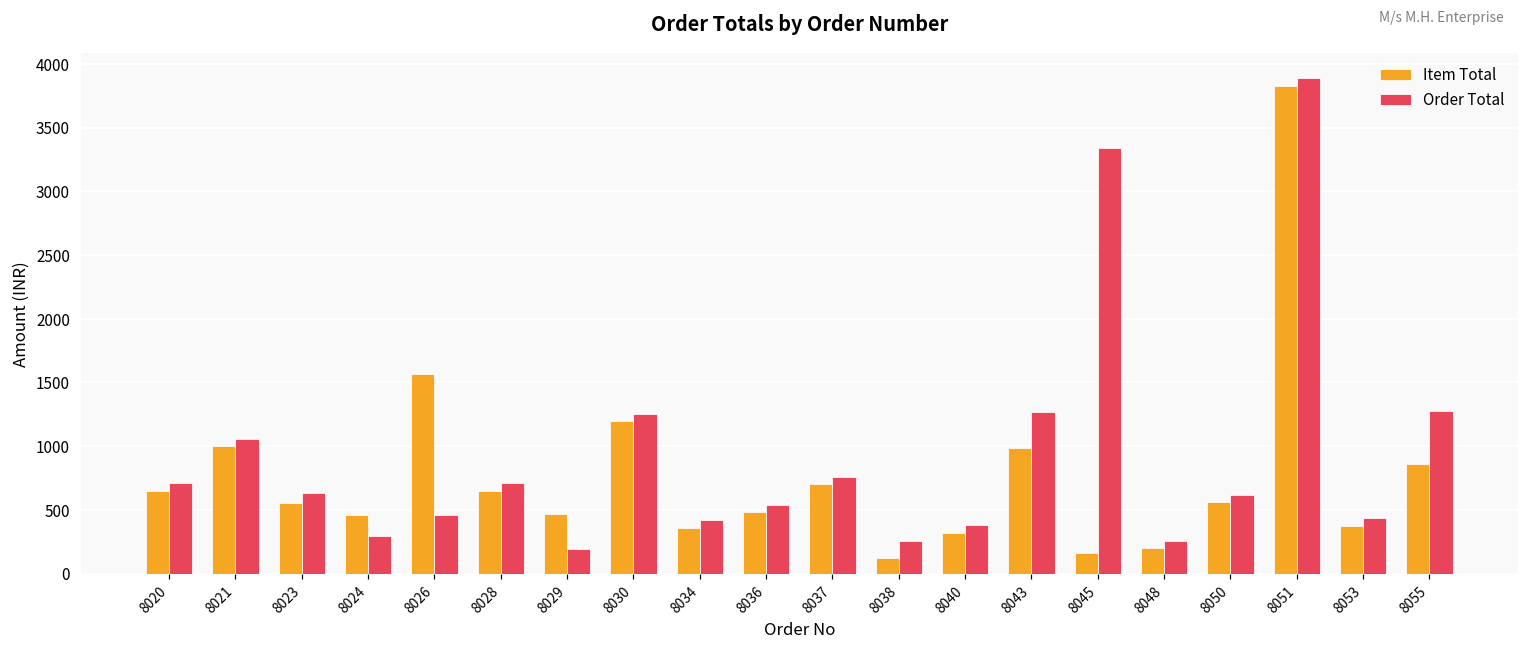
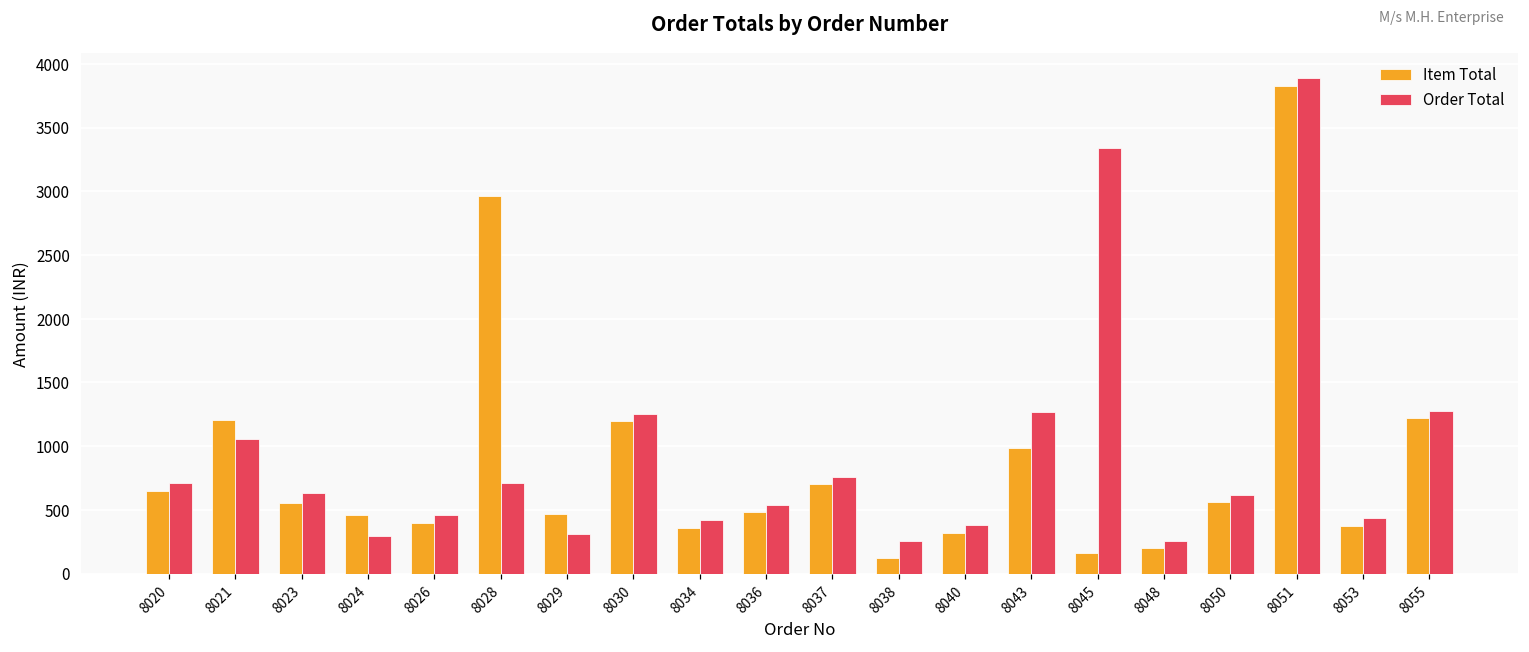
  {
    "Item Total": {
      "8020": 650,
-     "8021": 1000,
+     "8021": 1210,
      "8023": 560,
      "8024": 460,
-     "8026": 1570,
-     "8028": 650,
+     "8026": 400,
+     "8028": 2960,
      "8029": 470,
      "8030": 1190,
      "8034": 360,
      "8036": 480,
      "8037": 700,
      "8038": 120,
      "8040": 320,
      "8043": 990,
      "8045": 160,
      "8048": 200,
      "8050": 560,
      "8051": 3830,
      "8053": 380,
-     "8055": 860
+     "8055": 1220
    },
    "Order Total": {
      "8020": 710,
      "8021": 1060,
      "8023": 630,
      "8024": 300,
      "8026": 460,
      "8028": 710,
-     "8029": 190,
+     "8029": 310,
      "8030": 1250,
      "8034": 420,
      "8036": 540,
      "8037": 760,
      "8038": 260,
      "8040": 380,
      "8043": 1270,
      "8045": 3340,
      "8048": 260,
      "8050": 620,
      "8051": 3890,
      "8053": 430,
      "8055": 1280
    }
  }
